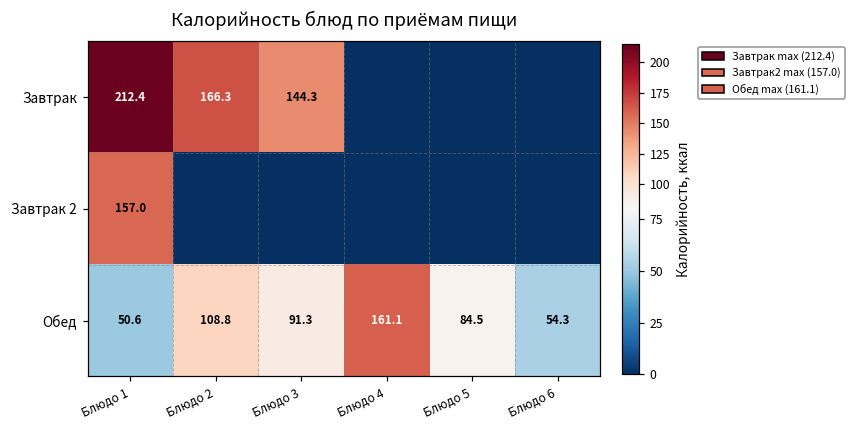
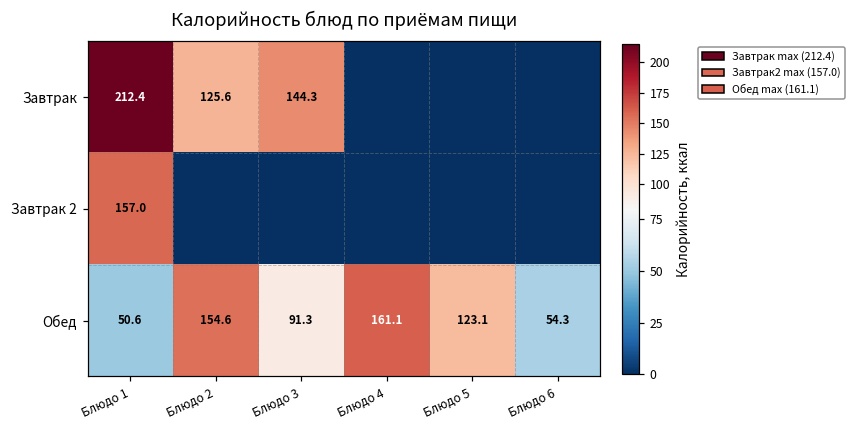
  {
    "Завтрак": {
      "Блюдо 1": 212.4,
-     "Блюдо 2": 166.3,
+     "Блюдо 2": 125.6,
      "Блюдо 3": 144.3
    },
    "Завтрак 2": {
      "Блюдо 1": 157.0
    },
    "Обед": {
      "Блюдо 1": 50.6,
-     "Блюдо 2": 108.8,
+     "Блюдо 2": 154.6,
      "Блюдо 3": 91.3,
      "Блюдо 4": 161.1,
-     "Блюдо 5": 84.5,
+     "Блюдо 5": 123.1,
      "Блюдо 6": 54.3
    }
  }
